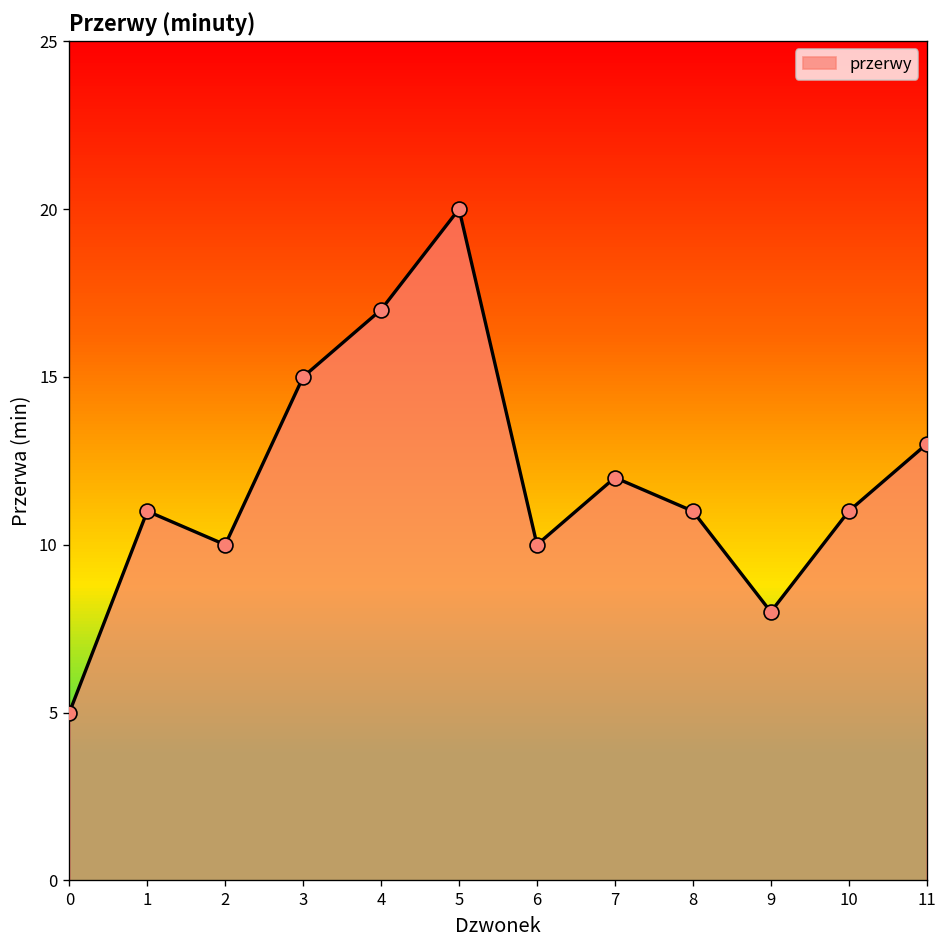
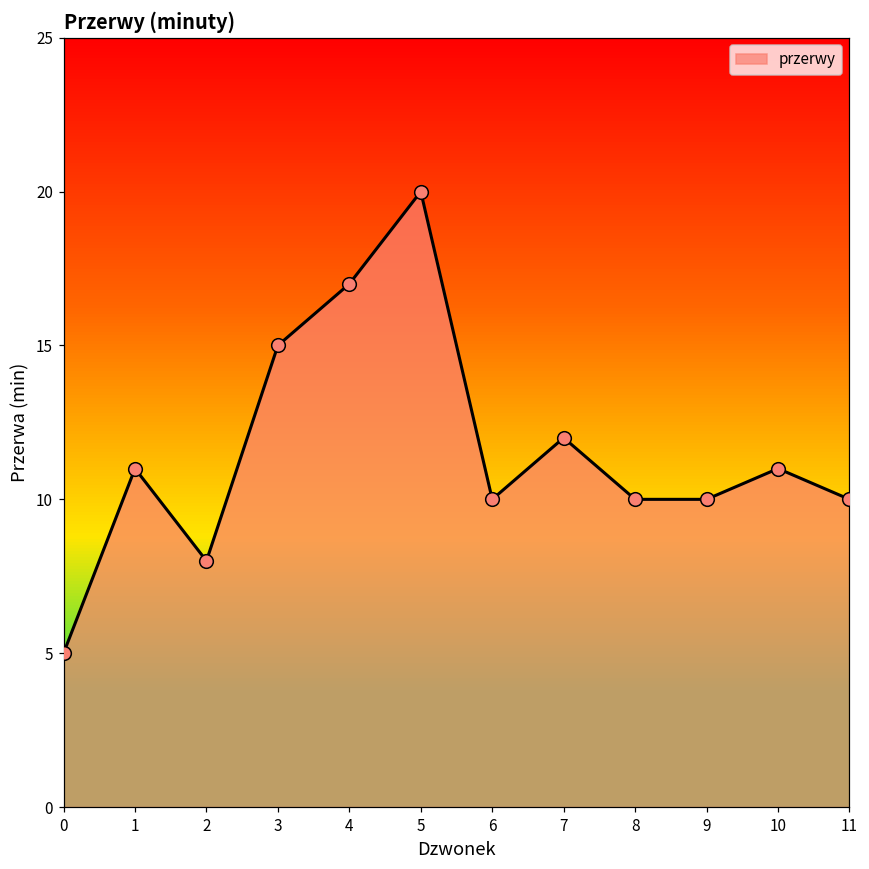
  {
    "0": 5,
    "1": 11,
-   "2": 10,
+   "2": 8,
    "3": 15,
    "4": 17,
    "5": 20,
    "6": 10,
    "7": 12,
-   "8": 11,
-   "9": 8,
+   "8": 10,
+   "9": 10,
    "10": 11,
-   "11": 13
+   "11": 10
  }
